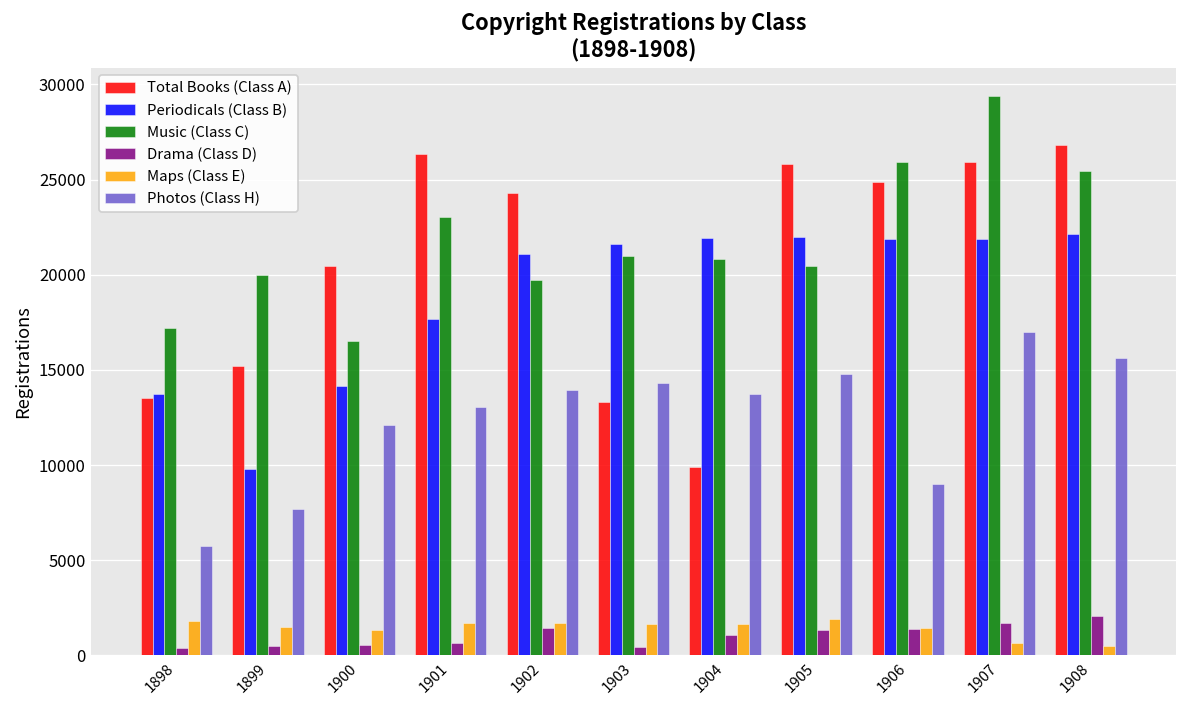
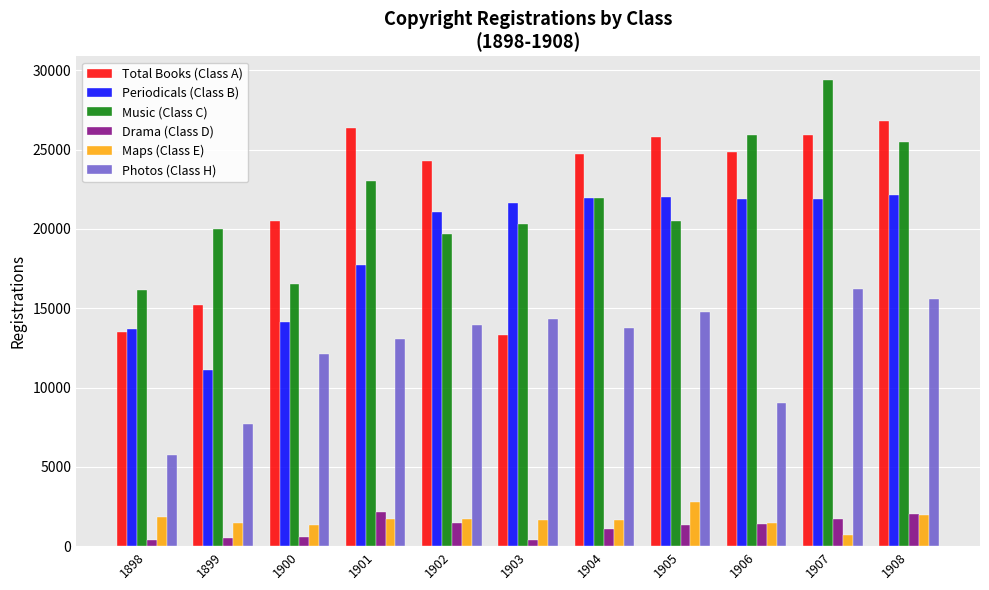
  {
    "Total Books (Class A)": {
      "1898": 13500,
      "1899": 15200,
      "1900": 20500,
      "1901": 26400,
      "1902": 24300,
      "1903": 13300,
-     "1904": 9900,
+     "1904": 24800,
      "1905": 25800,
      "1906": 24800,
      "1907": 25900,
      "1908": 26800
    },
    "Periodicals (Class B)": {
      "1898": 13700,
-     "1899": 9800,
+     "1899": 11100,
      "1900": 14100,
      "1901": 17700,
      "1902": 21100,
      "1903": 21600,
      "1904": 21900,
      "1905": 22000,
      "1906": 21900,
      "1907": 21900,
      "1908": 22200
    },
    "Music (Class C)": {
-     "1898": 17200,
+     "1898": 16200,
      "1899": 20000,
      "1900": 16500,
      "1901": 23000,
      "1902": 19700,
-     "1903": 21000,
-     "1904": 20800,
+     "1903": 20300,
+     "1904": 21900,
      "1905": 20500,
      "1906": 25900,
      "1907": 29400,
      "1908": 25500
    },
    "Drama (Class D)": {
      "1898": 400,
      "1899": 500,
      "1900": 600,
-     "1901": 600,
+     "1901": 2100,
      "1902": 1400,
      "1903": 400,
      "1904": 1100,
      "1905": 1300,
      "1906": 1400,
      "1907": 1700,
      "1908": 2100
    },
    "Maps (Class E)": {
      "1898": 1800,
      "1899": 1500,
      "1900": 1400,
      "1901": 1700,
      "1902": 1700,
      "1903": 1700,
      "1904": 1600,
-     "1905": 1900,
+     "1905": 2800,
      "1906": 1500,
      "1907": 700,
-     "1908": 500
+     "1908": 2000
    },
    "Photos (Class H)": {
      "1898": 5800,
      "1899": 7700,
      "1900": 12100,
      "1901": 13100,
      "1902": 13900,
      "1903": 14300,
      "1904": 13700,
      "1905": 14800,
      "1906": 9000,
-     "1907": 17000,
+     "1907": 16200,
      "1908": 15600
    }
  }
